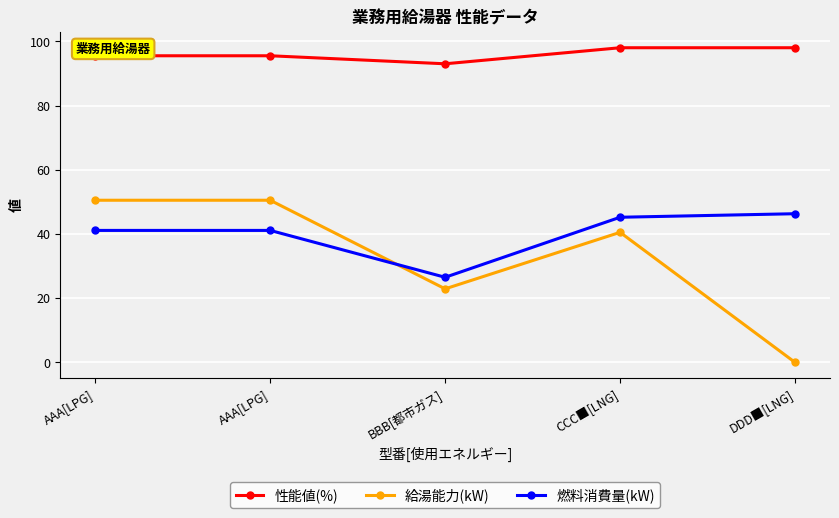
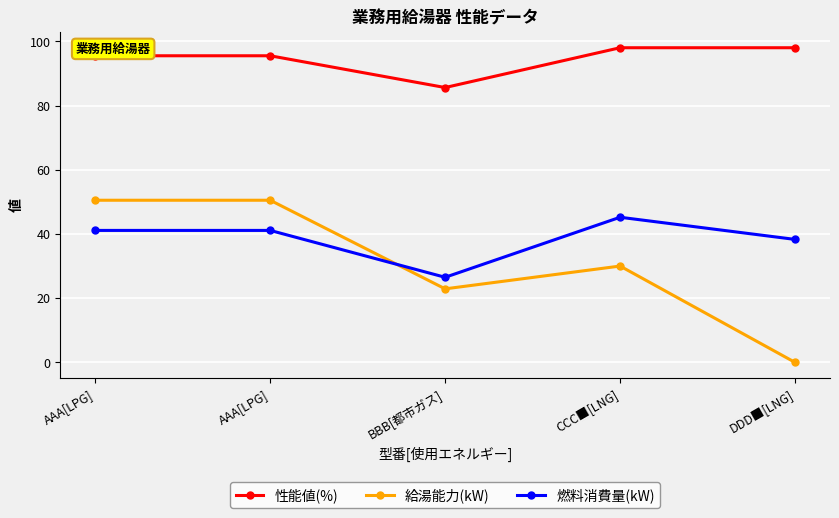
  {
    "性能値(%)": {
-     "BBB[都市ガス]": 93,
+     "BBB[都市ガス]": 86,
      "CCC■[LNG]": 98,
      "DDD■[LNG]": 98
    },
    "給湯能力(kW)": {
      "BBB[都市ガス]": 23,
-     "CCC■[LNG]": 41,
+     "CCC■[LNG]": 30,
      "DDD■[LNG]": 0
    },
    "燃料消費量(kW)": {
      "BBB[都市ガス]": 27,
      "CCC■[LNG]": 45,
-     "DDD■[LNG]": 46
+     "DDD■[LNG]": 38
    }
  }
